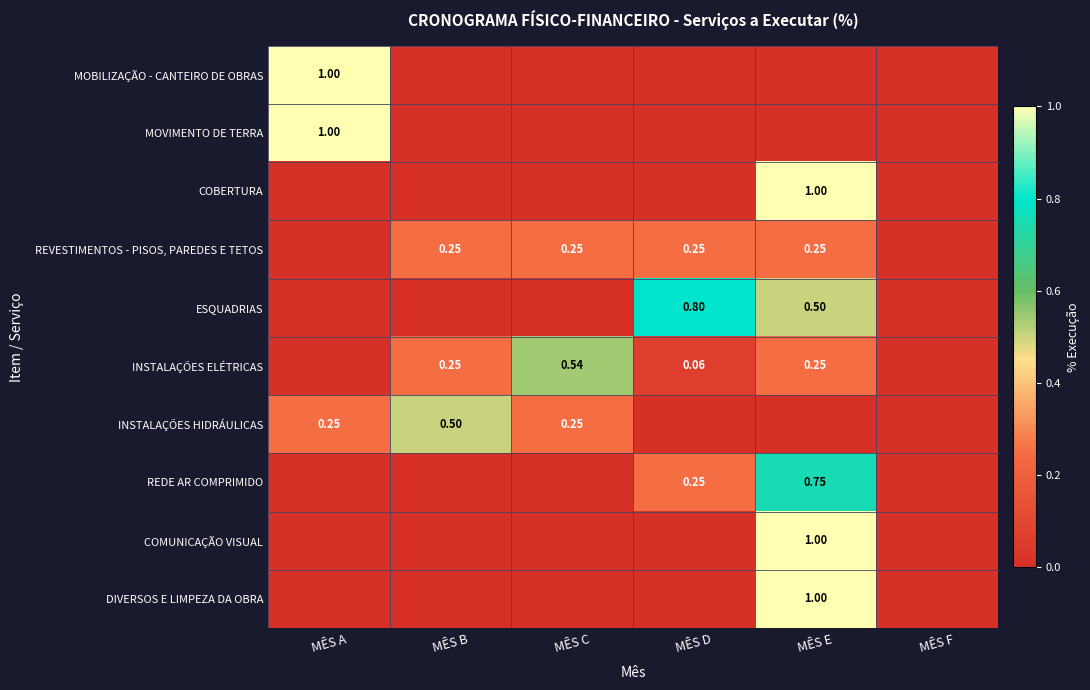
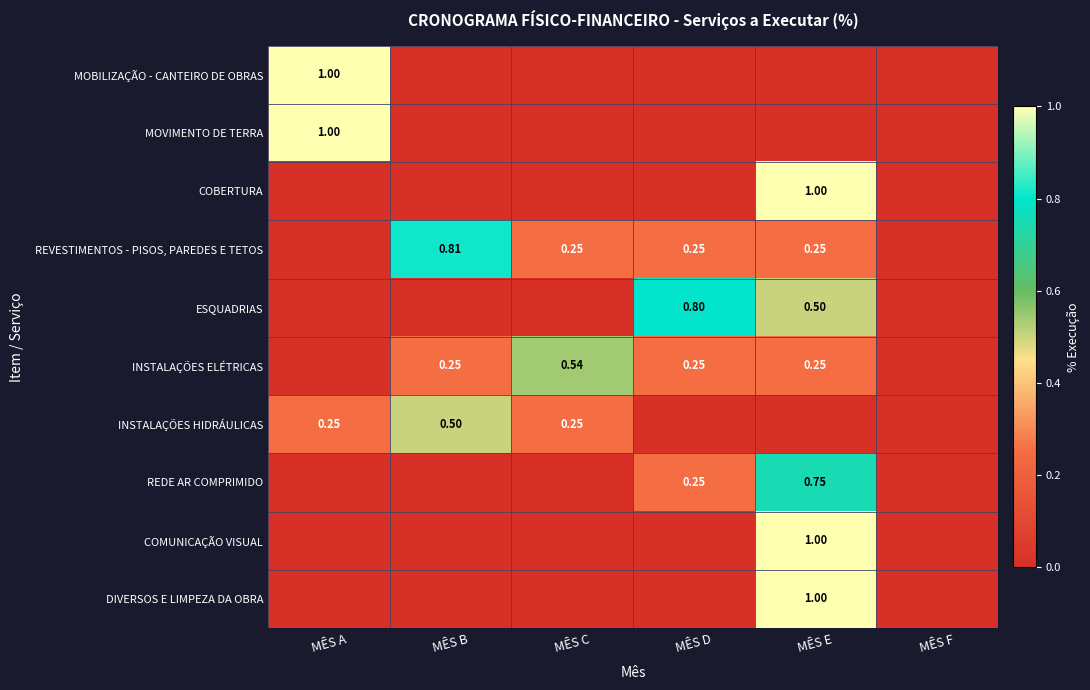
  {
    "MOBILIZAÇÃO - CANTEIRO DE OBRAS": {
      "MÊS A": 1.00
    },
    "MOVIMENTO DE TERRA": {
      "MÊS A": 1.00
    },
    "COBERTURA": {
      "MÊS E": 1.00
    },
    "REVESTIMENTOS - PISOS, PAREDES E TETOS": {
-     "MÊS B": 0.25,
+     "MÊS B": 0.81,
      "MÊS C": 0.25,
      "MÊS D": 0.25,
      "MÊS E": 0.25
    },
    "ESQUADRIAS": {
      "MÊS D": 0.80,
      "MÊS E": 0.50
    },
    "INSTALAÇÕES ELÉTRICAS": {
      "MÊS B": 0.25,
      "MÊS C": 0.54,
-     "MÊS D": 0.06,
+     "MÊS D": 0.25,
      "MÊS E": 0.25
    },
    "INSTALAÇÕES HIDRÁULICAS": {
      "MÊS A": 0.25,
      "MÊS B": 0.50,
      "MÊS C": 0.25
    },
    "REDE AR COMPRIMIDO": {
      "MÊS D": 0.25,
      "MÊS E": 0.75
    },
    "COMUNICAÇÃO VISUAL": {
      "MÊS E": 1.00
    },
    "DIVERSOS E LIMPEZA DA OBRA": {
      "MÊS E": 1.00
    }
  }
